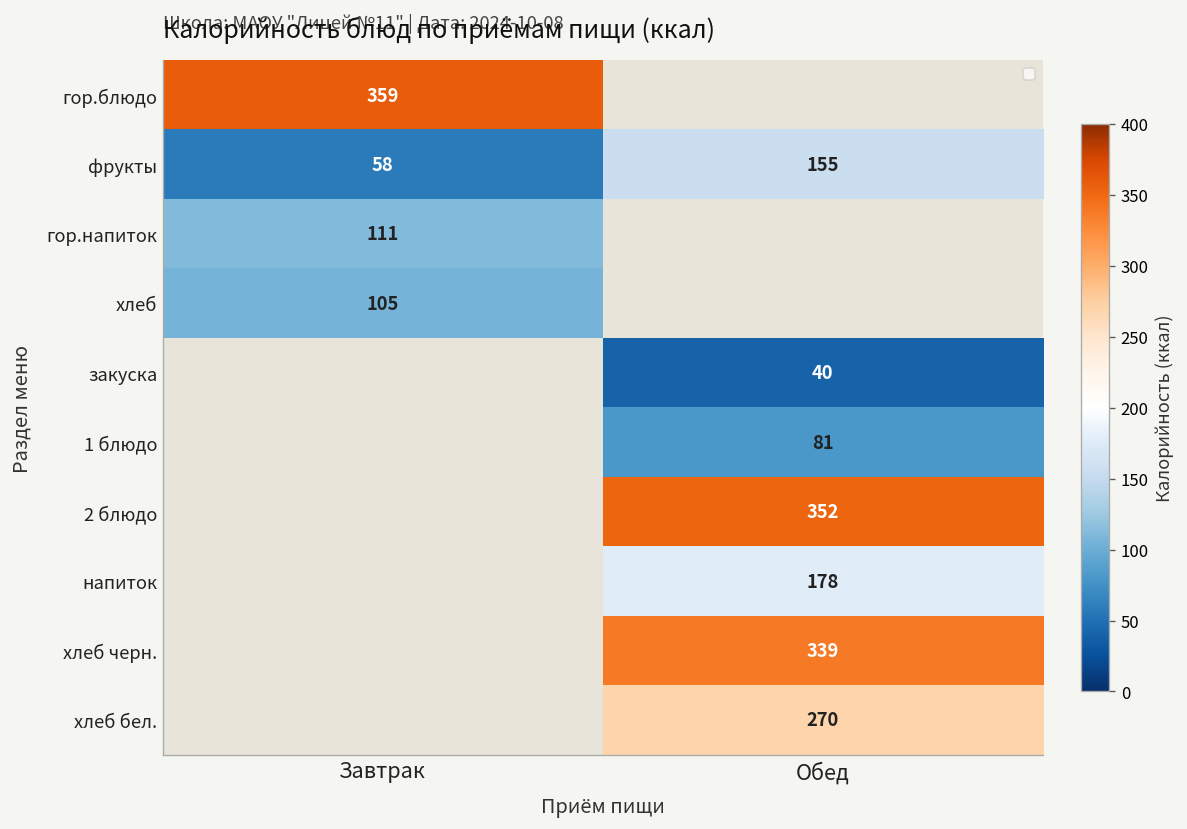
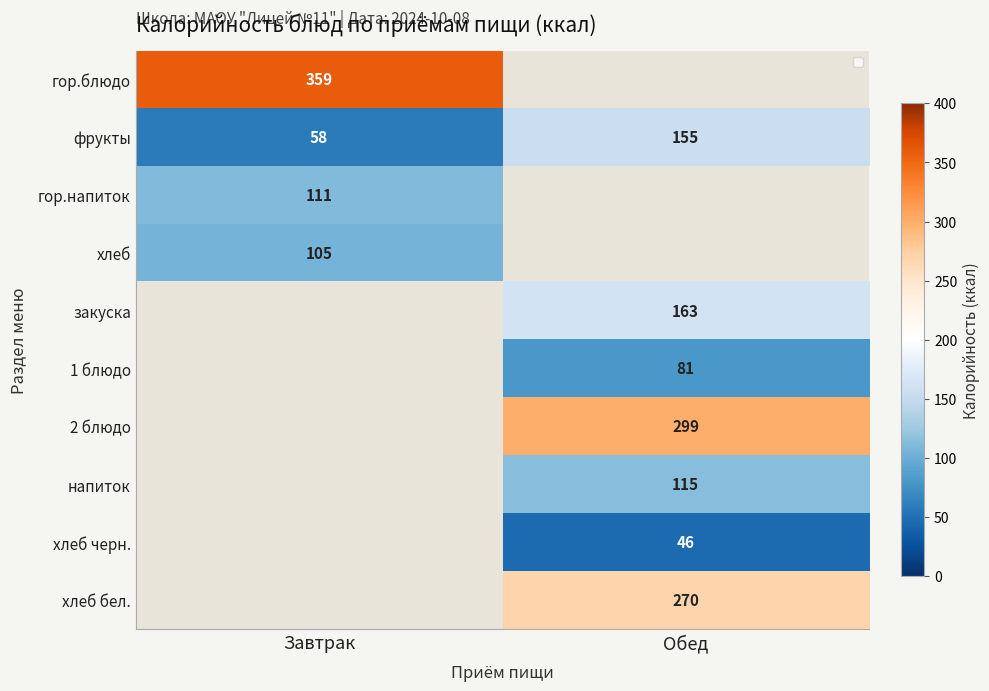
  {
    "гор.блюдо": {
      "Завтрак": 359
    },
    "фрукты": {
      "Завтрак": 58,
      "Обед": 155
    },
    "гор.напиток": {
      "Завтрак": 111
    },
    "хлеб": {
      "Завтрак": 105
    },
    "закуска": {
-     "Обед": 40
+     "Обед": 163
    },
    "1 блюдо": {
      "Обед": 81
    },
    "2 блюдо": {
-     "Обед": 352
+     "Обед": 299
    },
    "напиток": {
-     "Обед": 178
+     "Обед": 115
    },
    "хлеб черн.": {
-     "Обед": 339
+     "Обед": 46
    },
    "хлеб бел.": {
      "Обед": 270
    }
  }
